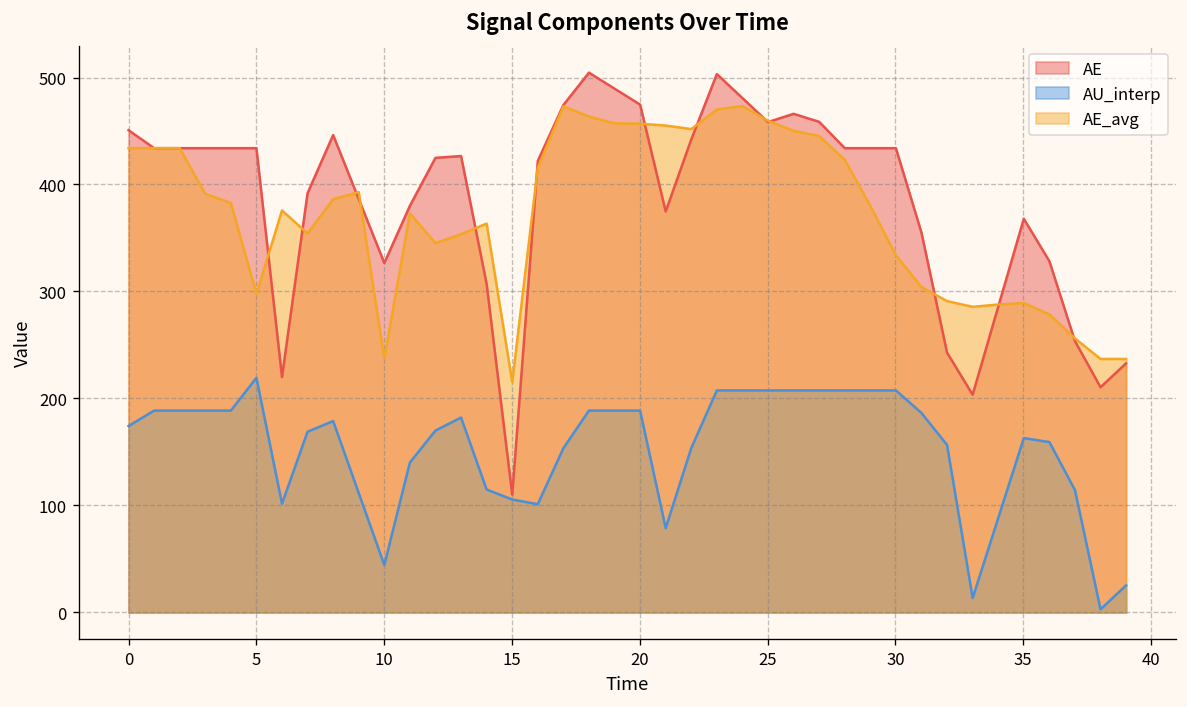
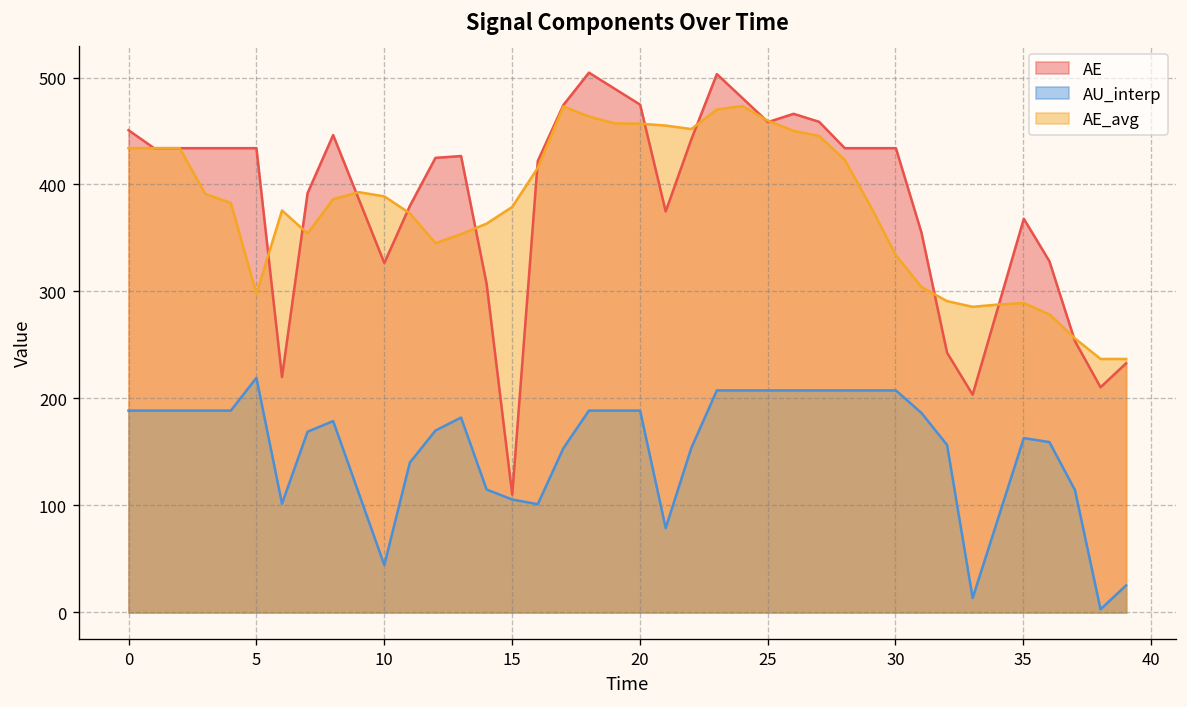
  {
    "AE": {
      "0": 450,
      "5": 430,
      "10": 330,
      "15": 110,
      "20": 470
    },
    "AU_interp": {
-     "0": 170,
+     "0": 190,
      "5": 220,
      "10": 40,
      "15": 110,
      "20": 190,
      "25": 210
    },
    "AE_avg": {
      "0": 430,
      "5": 300,
-     "10": 240,
-     "15": 220,
+     "10": 390,
+     "15": 380,
      "20": 460
    }
  }
